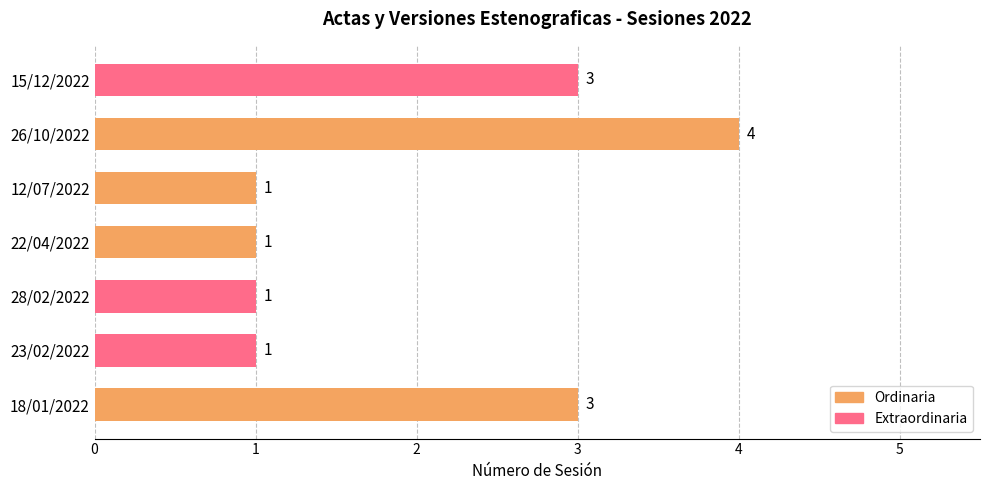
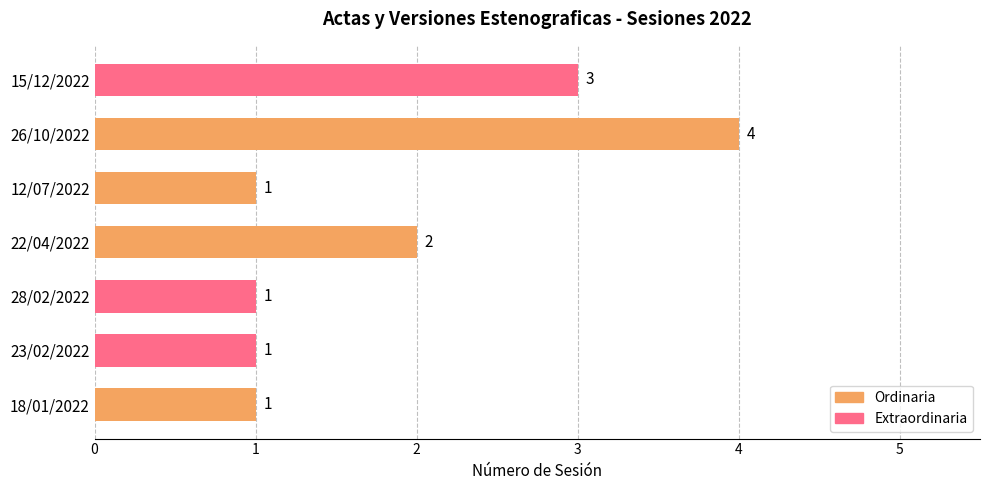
  {
    "Ordinaria": {
      "26/10/2022": 4,
      "12/07/2022": 1,
-     "22/04/2022": 1,
-     "18/01/2022": 3
+     "22/04/2022": 2,
+     "18/01/2022": 1
    },
    "Extraordinaria": {
      "15/12/2022": 3,
      "28/02/2022": 1,
      "23/02/2022": 1
    }
  }
